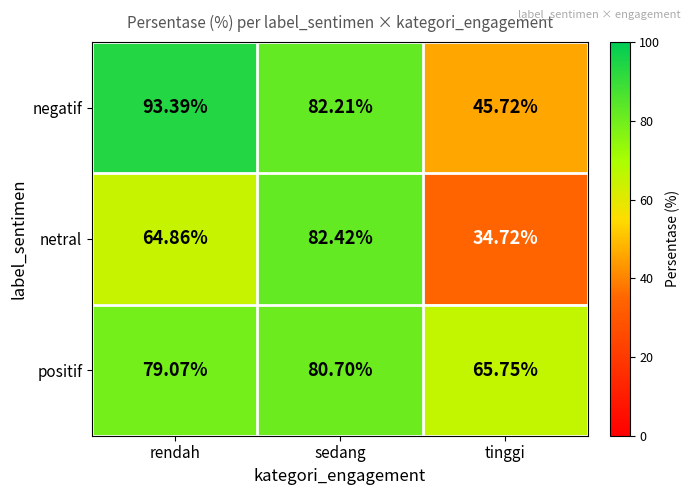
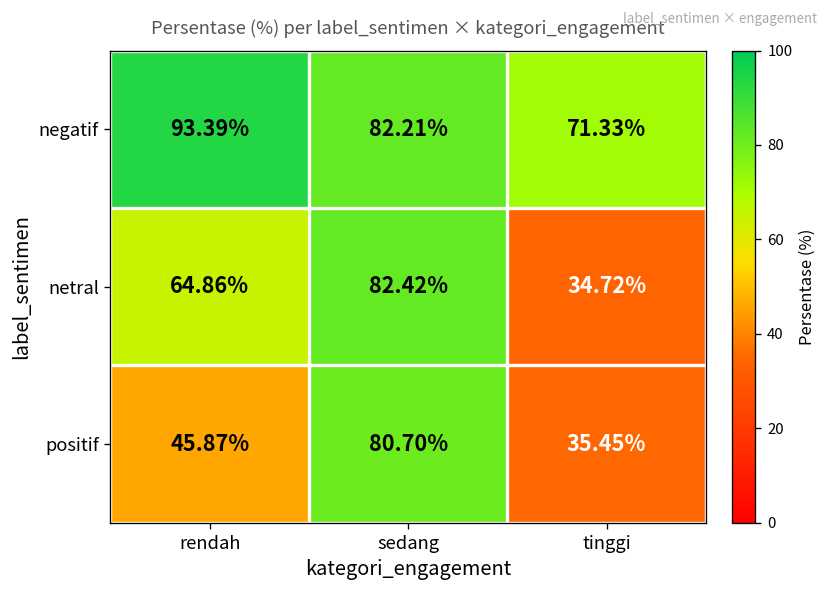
  {
    "negatif": {
      "rendah": "93.39%",
      "sedang": "82.21%",
-     "tinggi": "45.72%"
+     "tinggi": "71.33%"
    },
    "netral": {
      "rendah": "64.86%",
      "sedang": "82.42%",
      "tinggi": "34.72%"
    },
    "positif": {
-     "rendah": "79.07%",
+     "rendah": "45.87%",
      "sedang": "80.70%",
-     "tinggi": "65.75%"
+     "tinggi": "35.45%"
    }
  }
